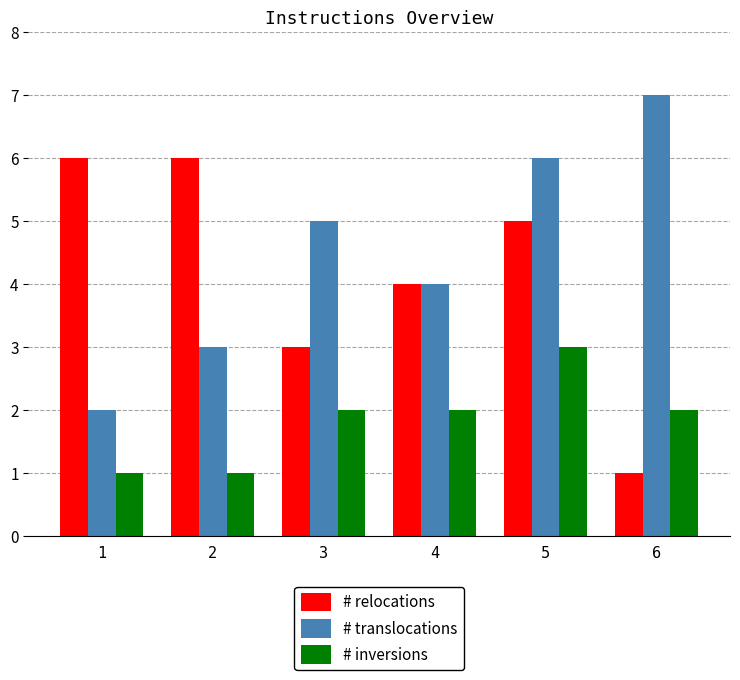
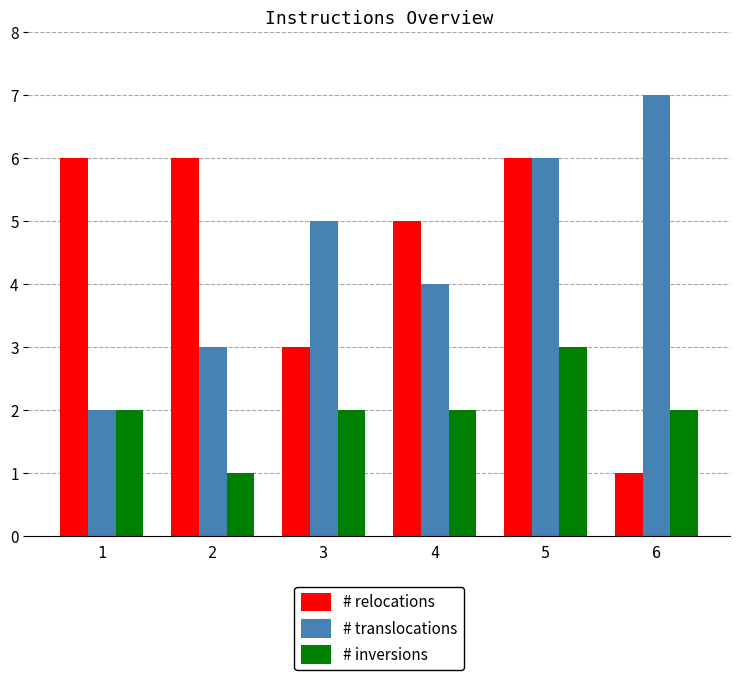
  {
    "# relocations": {
      "1": 6,
      "2": 6,
      "3": 3,
-     "4": 4,
-     "5": 5,
+     "4": 5,
+     "5": 6,
      "6": 1
    },
    "# translocations": {
      "1": 2,
      "2": 3,
      "3": 5,
      "4": 4,
      "5": 6,
      "6": 7
    },
    "# inversions": {
-     "1": 1,
+     "1": 2,
      "2": 1,
      "3": 2,
      "4": 2,
      "5": 3,
      "6": 2
    }
  }
